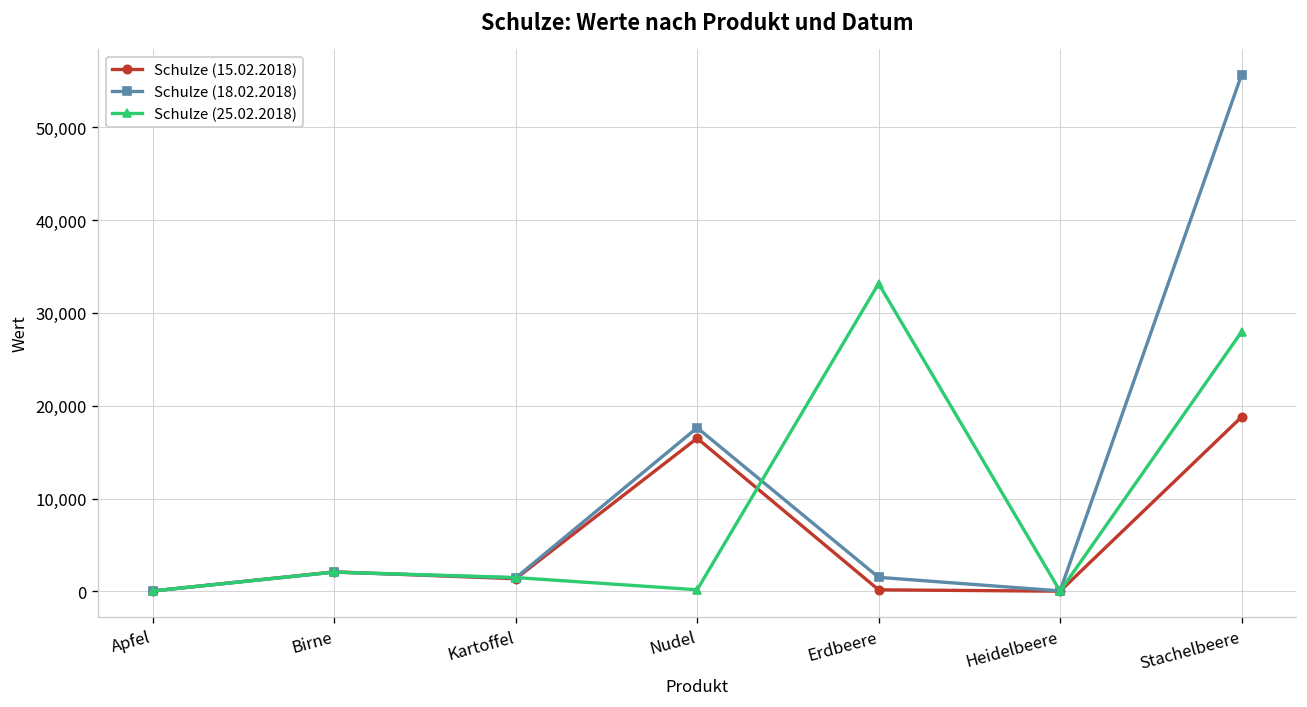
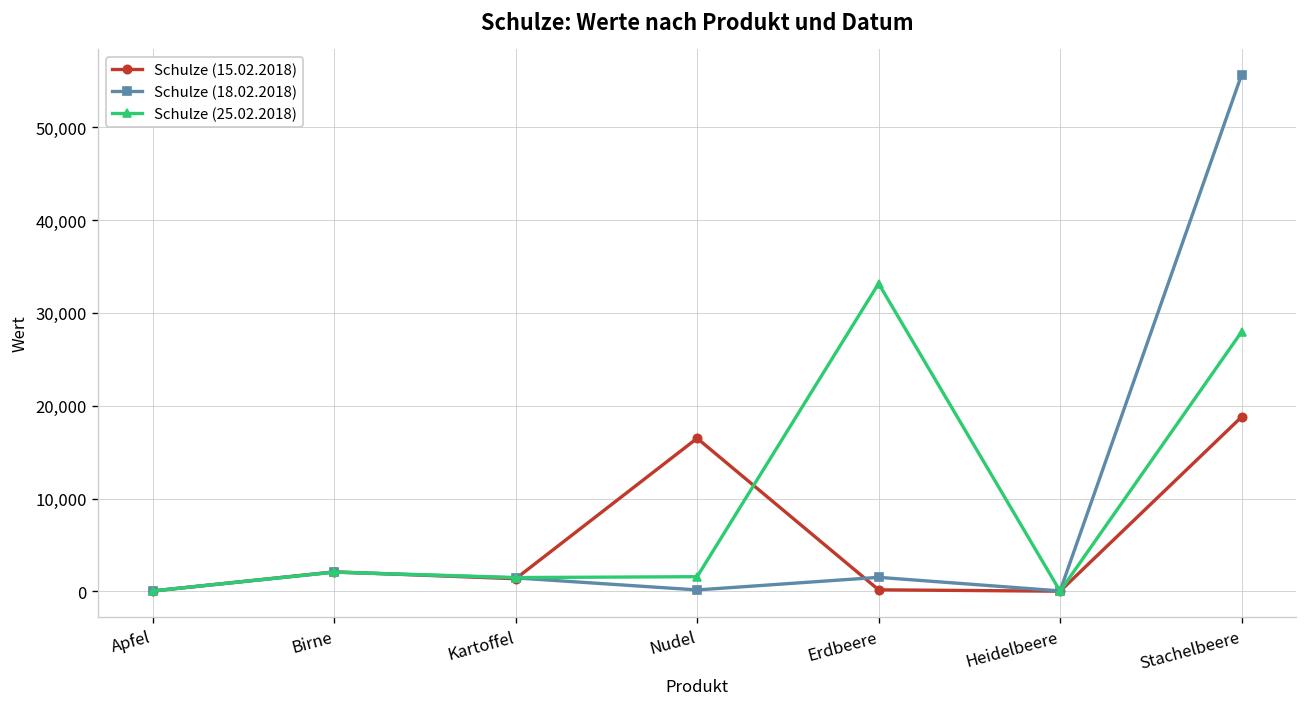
  {
    "Schulze (15.02.2018)": {
      "Nudel": "16,000",
      "Erdbeere": "0",
      "Stachelbeere": "19,000"
    },
    "Schulze (18.02.2018)": {
-     "Nudel": "18,000",
+     "Nudel": "0",
      "Erdbeere": "2,000",
      "Stachelbeere": "56,000"
    },
    "Schulze (25.02.2018)": {
-     "Nudel": "0",
+     "Nudel": "2,000",
      "Erdbeere": "33,000",
      "Stachelbeere": "28,000"
    }
  }
